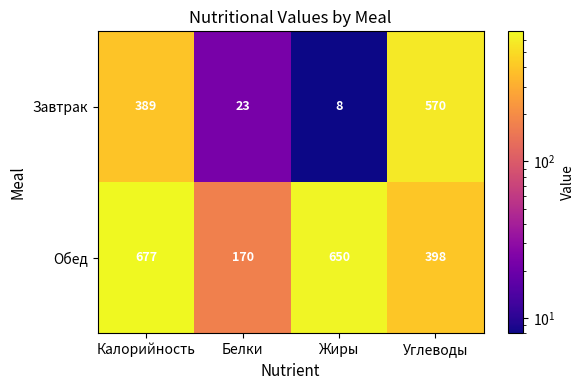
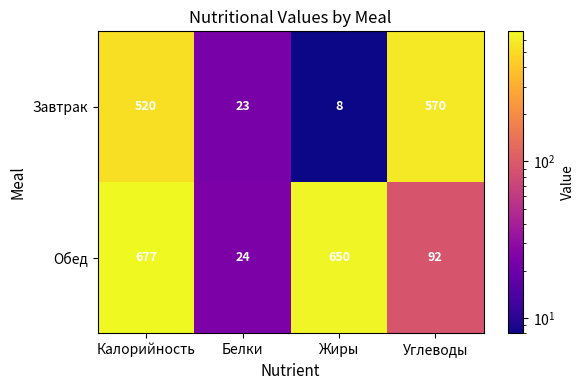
  {
    "Завтрак": {
-     "Калорийность": 389,
+     "Калорийность": 520,
      "Белки": 23,
      "Жиры": 8,
      "Углеводы": 570
    },
    "Обед": {
      "Калорийность": 677,
-     "Белки": 170,
+     "Белки": 24,
      "Жиры": 650,
-     "Углеводы": 398
+     "Углеводы": 92
    }
  }
